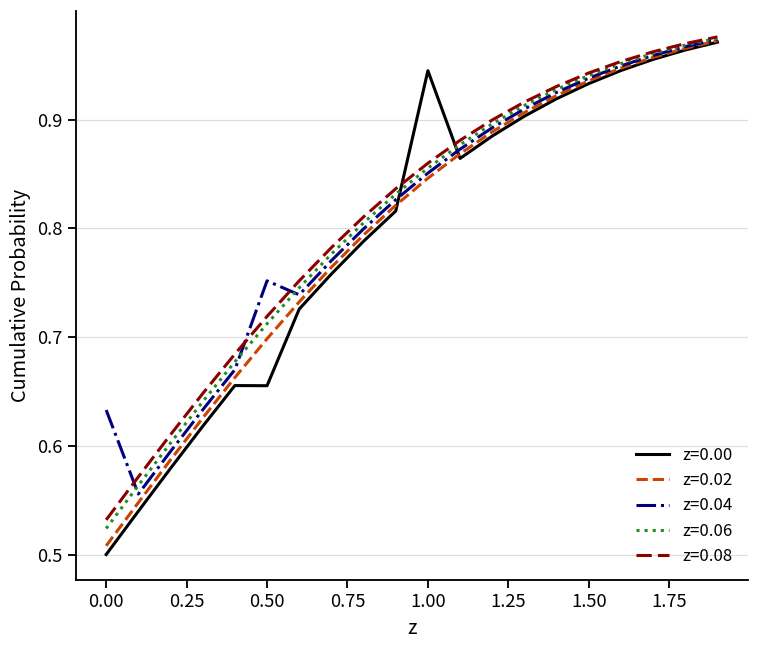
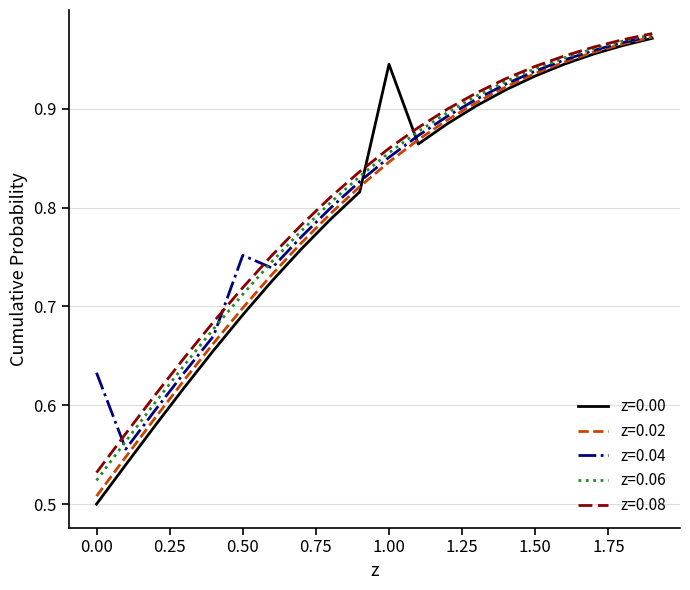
  {
    "z=0.00": {
      "0.00": 0.50,
-     "0.50": 0.66,
+     "0.50": 0.69,
      "1.00": 0.95
    },
    "z=0.02": {
      "0.00": 0.51,
      "0.50": 0.70,
      "1.00": 0.85
    },
    "z=0.04": {
      "0.00": 0.63,
      "0.50": 0.75,
      "1.00": 0.85
    },
    "z=0.06": {
      "0.00": 0.52,
      "0.50": 0.71,
      "1.00": 0.86
    },
    "z=0.08": {
      "0.00": 0.53,
      "0.50": 0.72,
      "1.00": 0.86
    }
  }
